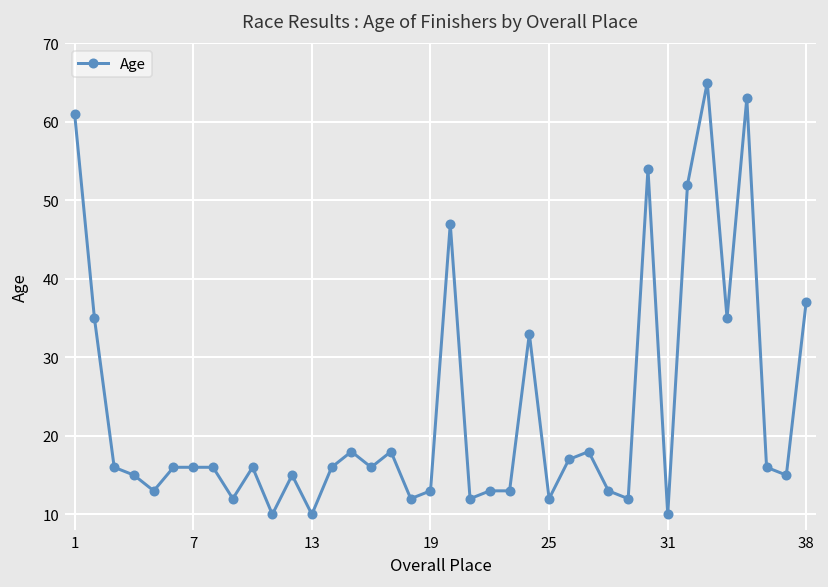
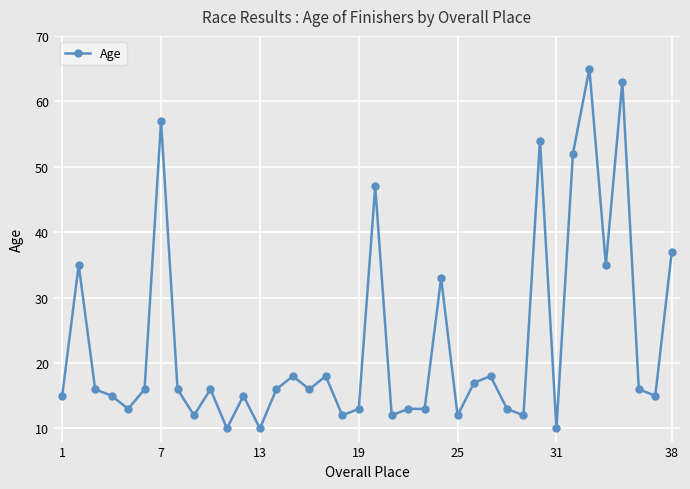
  {
-   "1": 61,
-   "7": 16,
+   "1": 15,
+   "7": 57,
    "13": 10,
    "19": 13,
    "25": 12,
    "31": 10,
    "38": 37
  }
